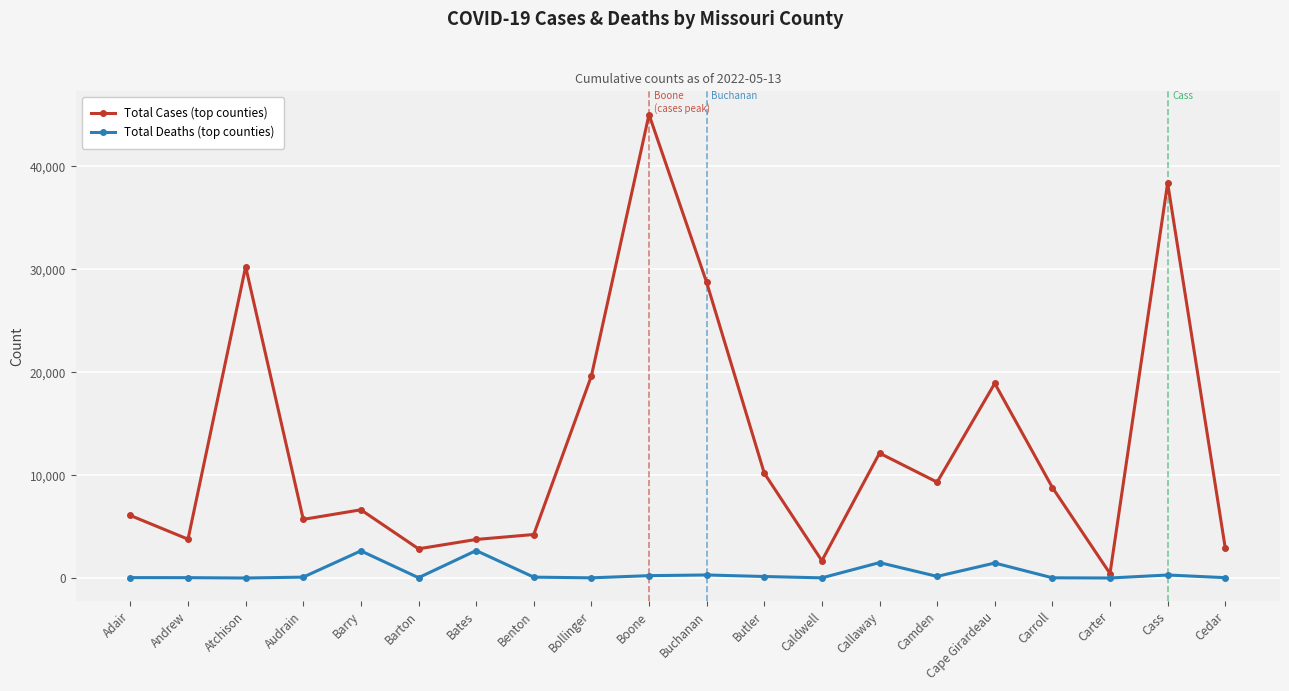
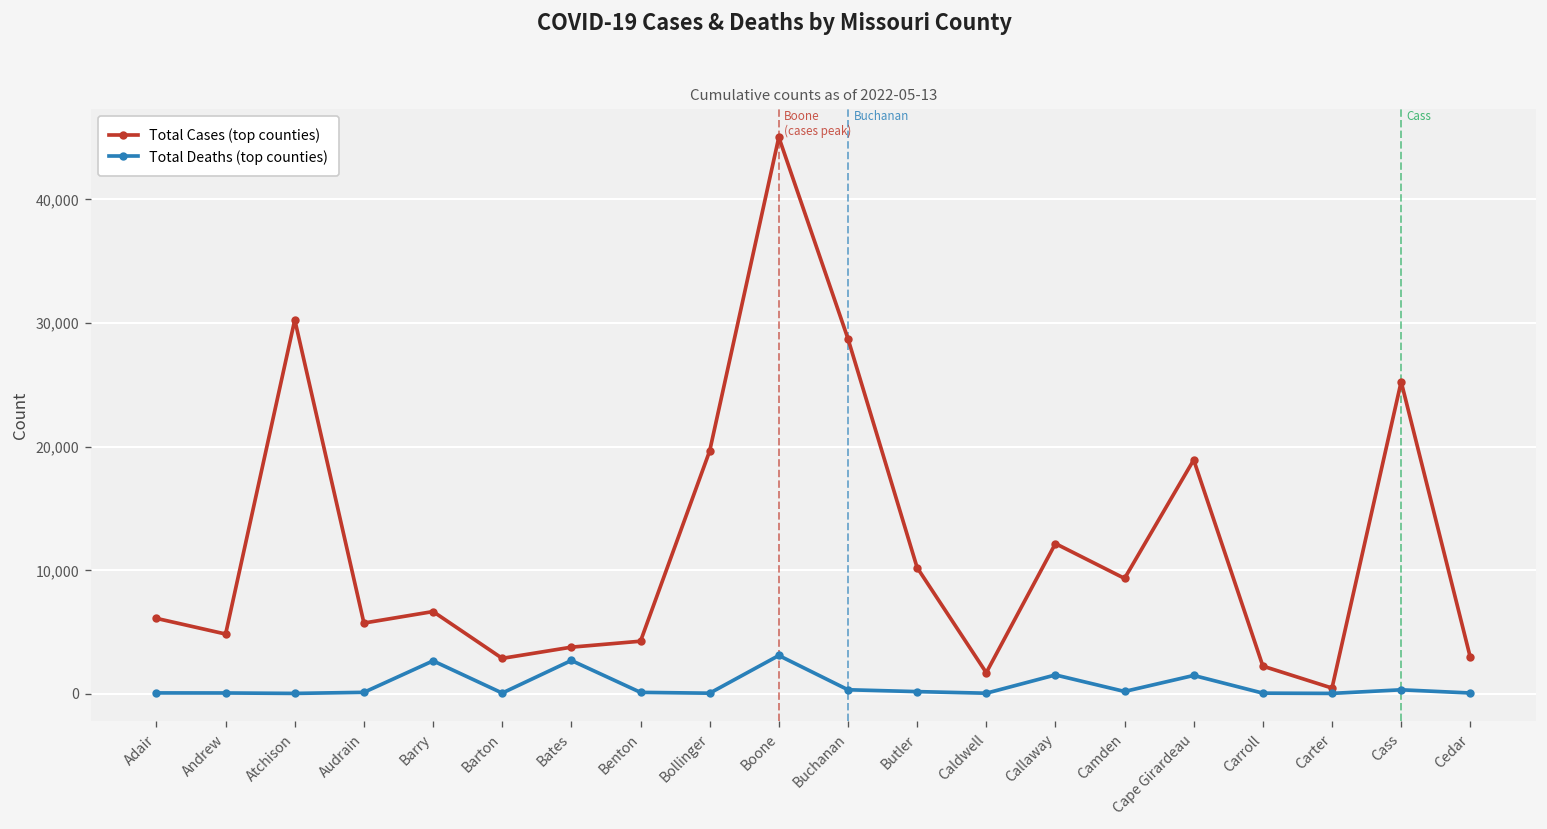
  {
    "Total Cases (top counties)": {
      "Adair": "6,100",
-     "Andrew": "3,800",
+     "Andrew": "4,800",
      "Atchison": "30,300",
      "Audrain": "5,700",
      "Barry": "6,600",
      "Barton": "2,900",
      "Bates": "3,800",
      "Benton": "4,200",
      "Bollinger": "19,600",
      "Boone": "45,000",
      "Buchanan": "28,700",
      "Butler": "10,200",
      "Caldwell": "1,700",
      "Callaway": "12,200",
      "Camden": "9,300",
      "Cape Girardeau": "18,900",
-     "Carroll": "8,800",
+     "Carroll": "2,200",
      "Carter": "500",
-     "Cass": "38,400",
+     "Cass": "25,200",
      "Cedar": "2,900"
    },
    "Total Deaths (top counties)": {
      "Adair": "100",
      "Andrew": "100",
      "Atchison": "0",
      "Audrain": "100",
      "Barry": "2,700",
      "Barton": "100",
      "Bates": "2,700",
      "Benton": "100",
      "Bollinger": "0",
-     "Boone": "300",
+     "Boone": "3,100",
      "Buchanan": "300",
      "Butler": "200",
      "Caldwell": "0",
      "Callaway": "1,500",
      "Camden": "200",
      "Cape Girardeau": "1,500",
      "Carroll": "0",
      "Carter": "0",
      "Cass": "300",
      "Cedar": "100"
    }
  }
